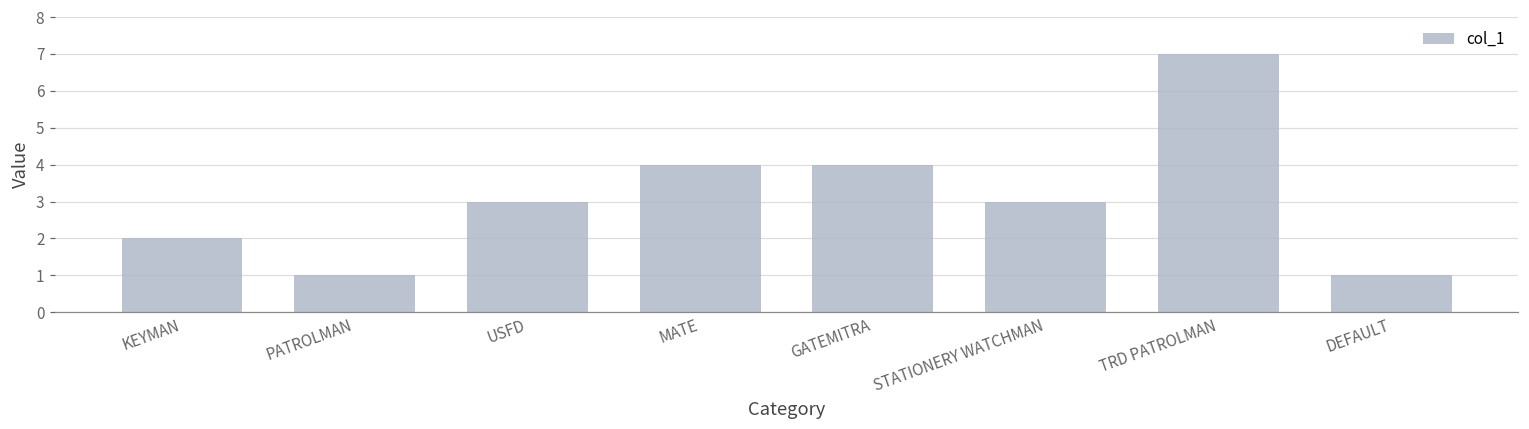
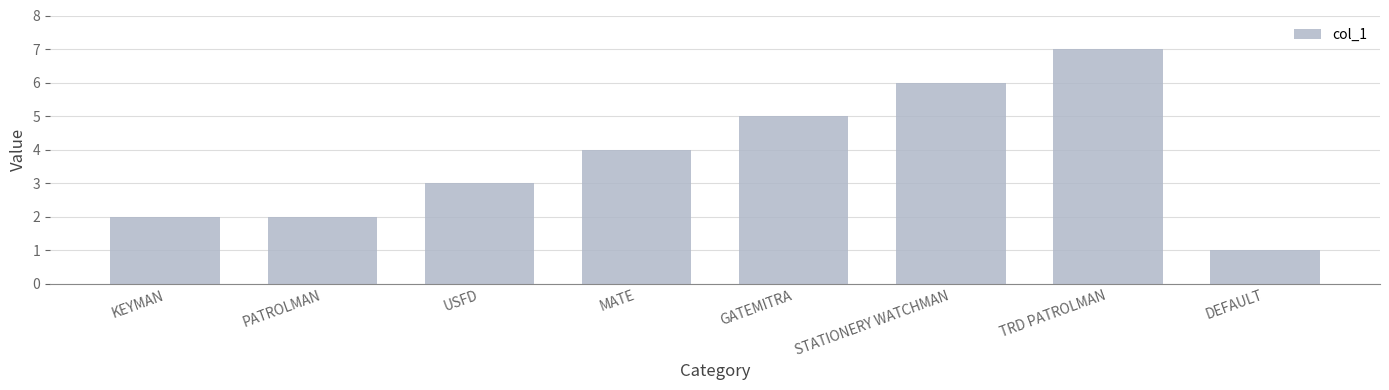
  {
    "KEYMAN": 2,
-   "PATROLMAN": 1,
+   "PATROLMAN": 2,
    "USFD": 3,
    "MATE": 4,
-   "GATEMITRA": 4,
-   "STATIONERY WATCHMAN": 3,
+   "GATEMITRA": 5,
+   "STATIONERY WATCHMAN": 6,
    "TRD PATROLMAN": 7,
    "DEFAULT": 1
  }
